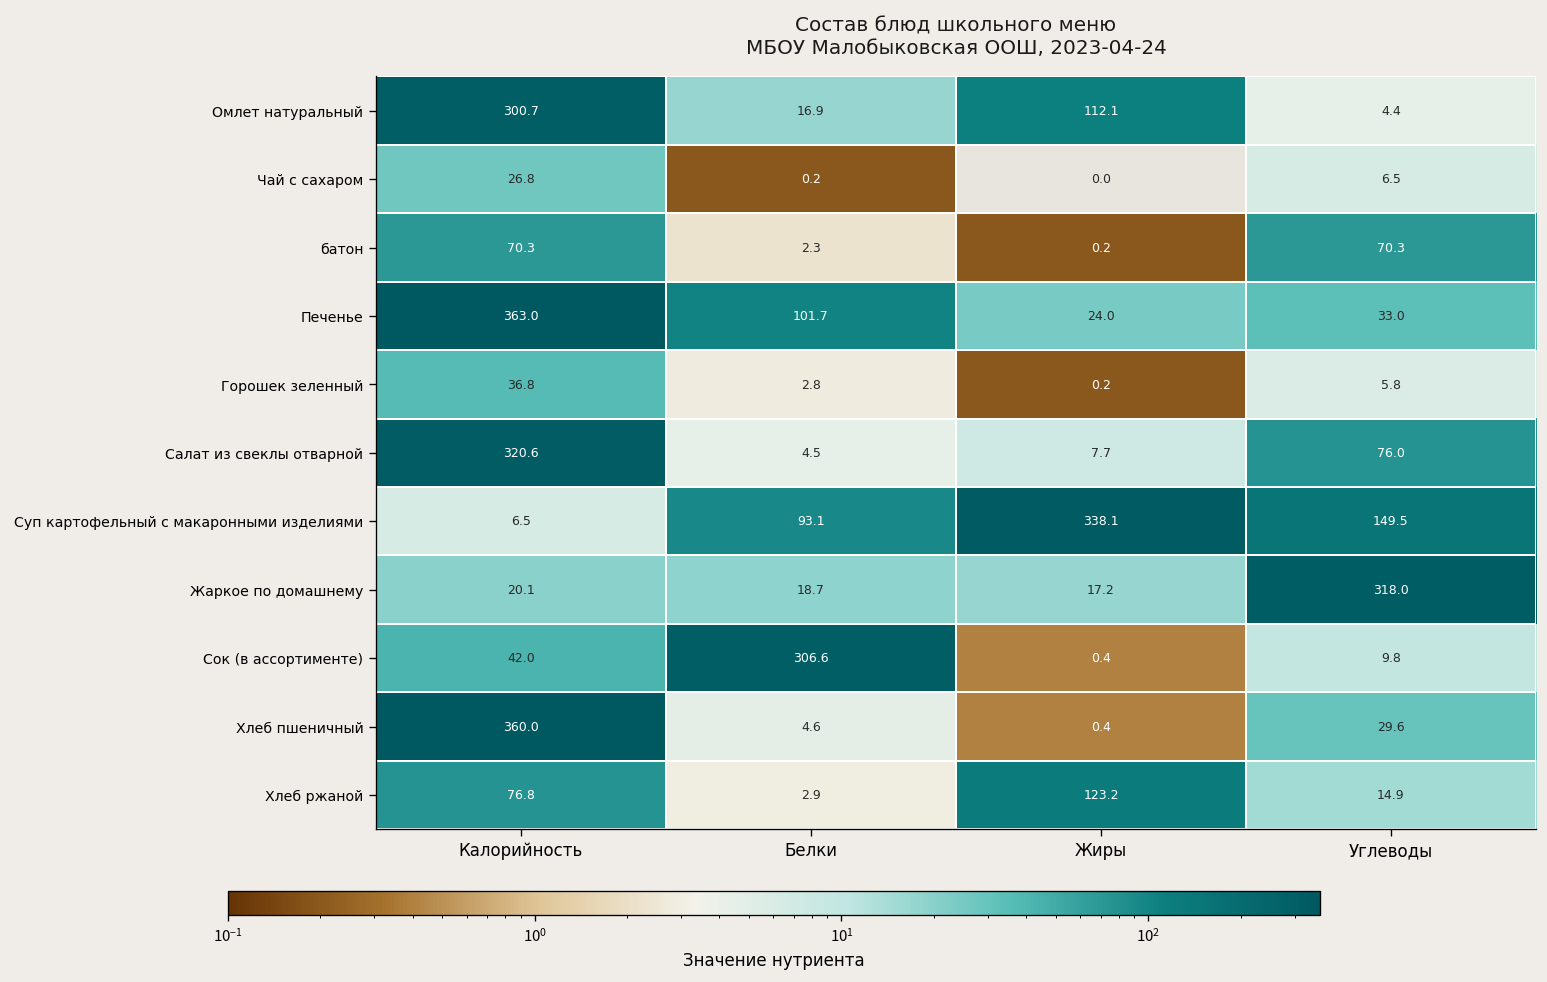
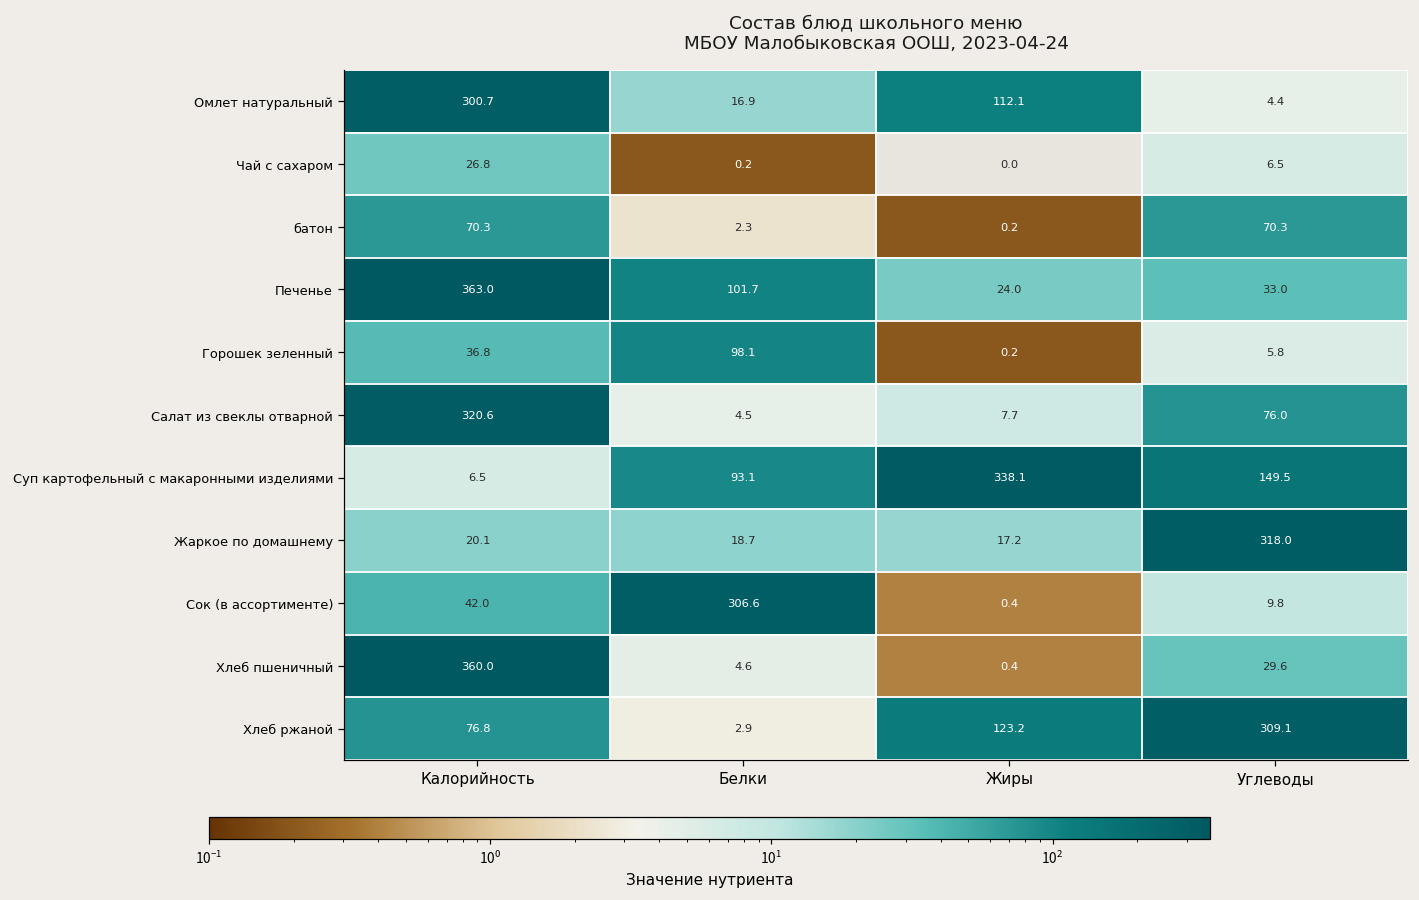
  {
    "Омлет натуральный": {
      "Калорийность": 300.7,
      "Белки": 16.9,
      "Жиры": 112.1,
      "Углеводы": 4.4
    },
    "Чай с сахаром": {
      "Калорийность": 26.8,
      "Белки": 0.2,
      "Жиры": 0.0,
      "Углеводы": 6.5
    },
    "батон": {
      "Калорийность": 70.3,
      "Белки": 2.3,
      "Жиры": 0.2,
      "Углеводы": 70.3
    },
    "Печенье": {
      "Калорийность": 363.0,
      "Белки": 101.7,
      "Жиры": 24.0,
      "Углеводы": 33.0
    },
    "Горошек зеленный": {
      "Калорийность": 36.8,
-     "Белки": 2.8,
+     "Белки": 98.1,
      "Жиры": 0.2,
      "Углеводы": 5.8
    },
    "Салат из свеклы отварной": {
      "Калорийность": 320.6,
      "Белки": 4.5,
      "Жиры": 7.7,
      "Углеводы": 76.0
    },
    "Суп картофельный с макаронными изделиями": {
      "Калорийность": 6.5,
      "Белки": 93.1,
      "Жиры": 338.1,
      "Углеводы": 149.5
    },
    "Жаркое по домашнему": {
      "Калорийность": 20.1,
      "Белки": 18.7,
      "Жиры": 17.2,
      "Углеводы": 318.0
    },
    "Сок (в ассортименте)": {
      "Калорийность": 42.0,
      "Белки": 306.6,
      "Жиры": 0.4,
      "Углеводы": 9.8
    },
    "Хлеб пшеничный": {
      "Калорийность": 360.0,
      "Белки": 4.6,
      "Жиры": 0.4,
      "Углеводы": 29.6
    },
    "Хлеб ржаной": {
      "Калорийность": 76.8,
      "Белки": 2.9,
      "Жиры": 123.2,
-     "Углеводы": 14.9
+     "Углеводы": 309.1
    }
  }
